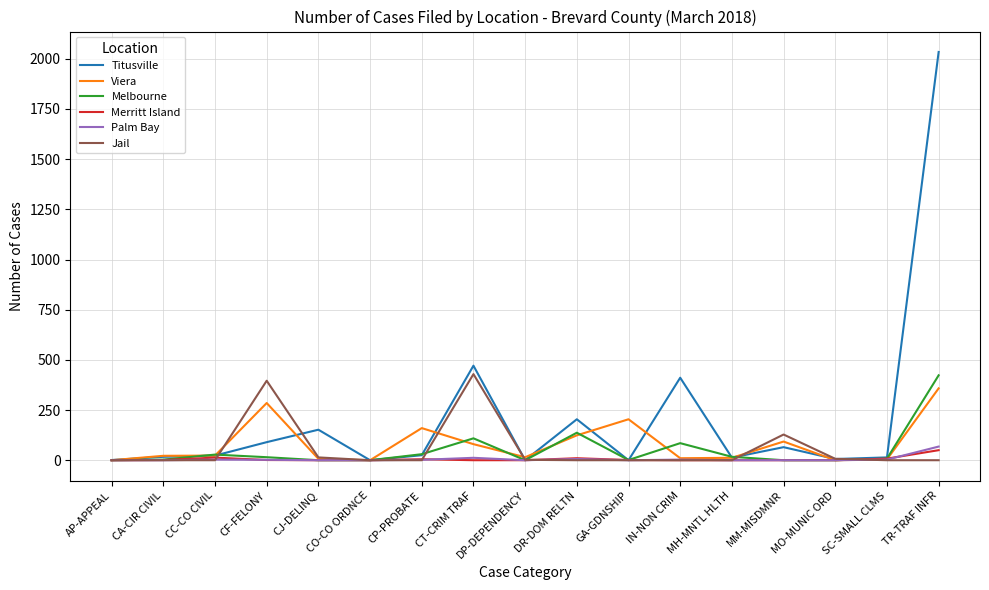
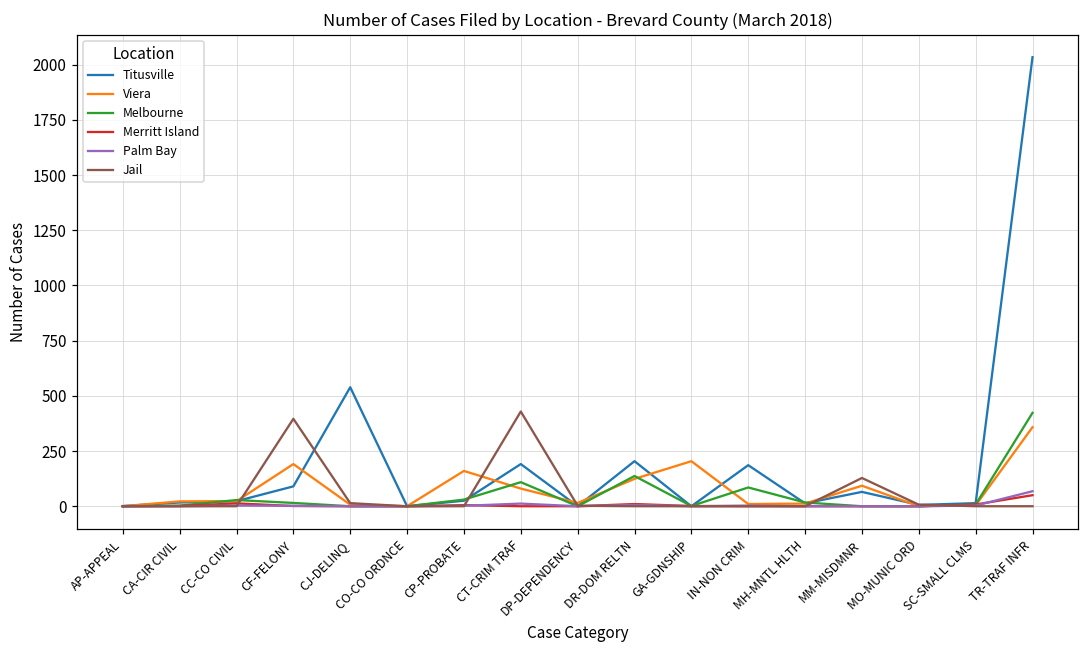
  {
    "Titusville": {
      "CF-FELONY": 90,
-     "CJ-DELINQ": 150,
-     "CT-CRIM TRAF": 470,
+     "CJ-DELINQ": 540,
+     "CT-CRIM TRAF": 190,
      "DR-DOM RELTN": 200,
-     "IN-NON CRIM": 410,
+     "IN-NON CRIM": 190,
      "MM-MISDMNR": 70,
      "TR-TRAF INFR": 2030
    },
    "Viera": {
-     "CF-FELONY": 290,
+     "CF-FELONY": 190,
      "CP-PROBATE": 160,
      "CT-CRIM TRAF": 80,
      "DP-DEPENDENCY": 20,
      "DR-DOM RELTN": 120,
      "GA-GDNSHIP": 200,
      "MM-MISDMNR": 90,
      "TR-TRAF INFR": 360
    },
    "Melbourne": {
      "CF-FELONY": 20,
      "CT-CRIM TRAF": 110,
      "DR-DOM RELTN": 140,
      "IN-NON CRIM": 90,
      "TR-TRAF INFR": 420
    },
    "Merritt Island": {
      "TR-TRAF INFR": 50
    },
    "Palm Bay": {
      "TR-TRAF INFR": 70
    },
    "Jail": {
      "CF-FELONY": 400,
      "CT-CRIM TRAF": 430,
      "MM-MISDMNR": 130,
      "TR-TRAF INFR": 0
    }
  }
